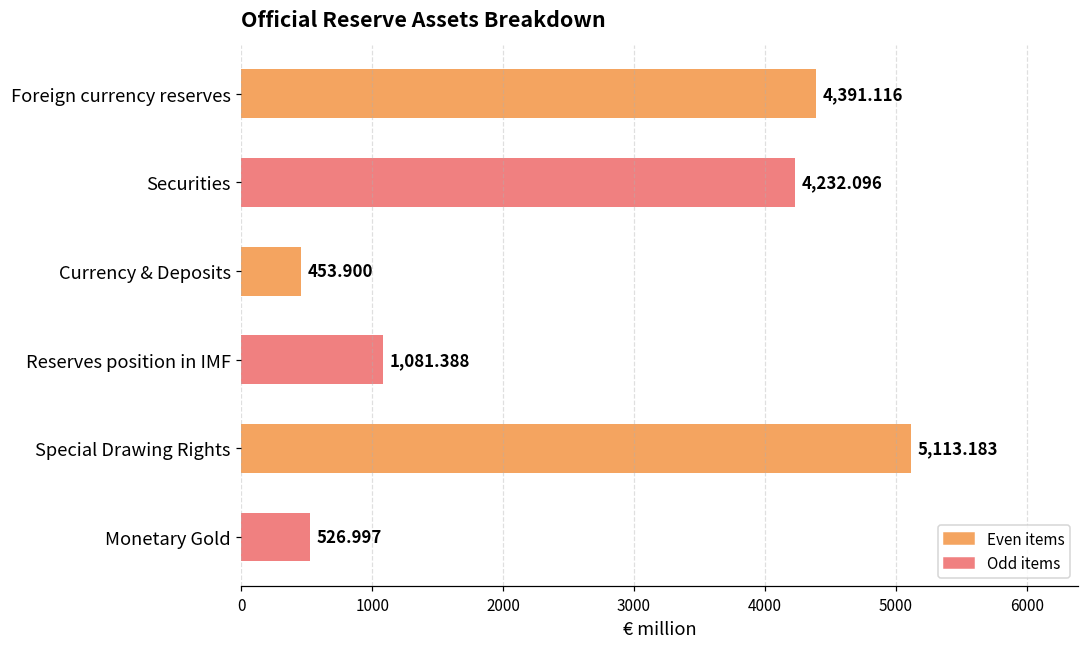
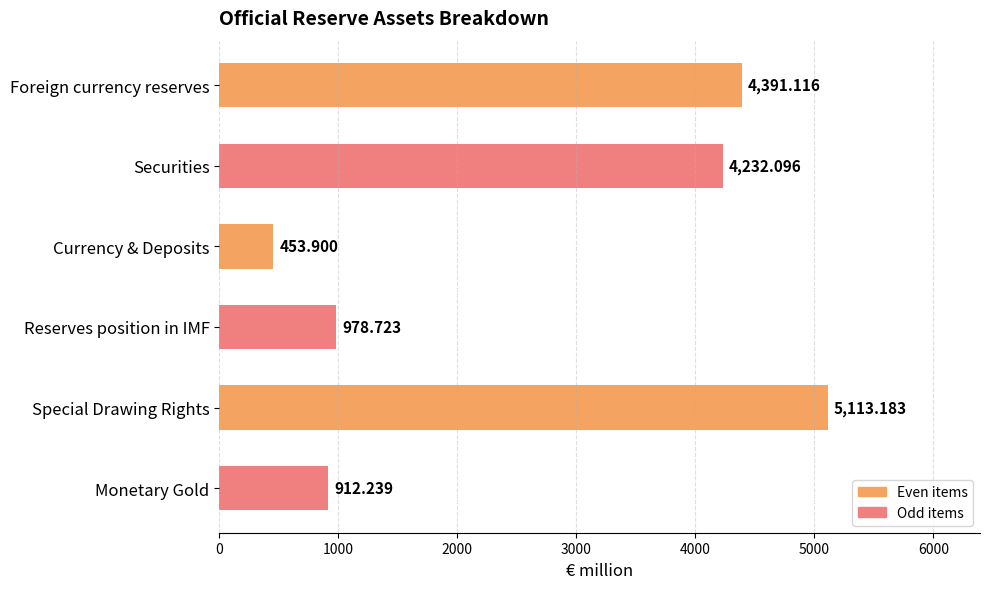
  {
    "Foreign currency reserves": "4,391.116",
    "Securities": "4,232.096",
    "Currency & Deposits": "453.900",
-   "Reserves position in IMF": "1,081.388",
+   "Reserves position in IMF": "978.723",
    "Special Drawing Rights": "5,113.183",
-   "Monetary Gold": "526.997"
+   "Monetary Gold": "912.239"
  }
